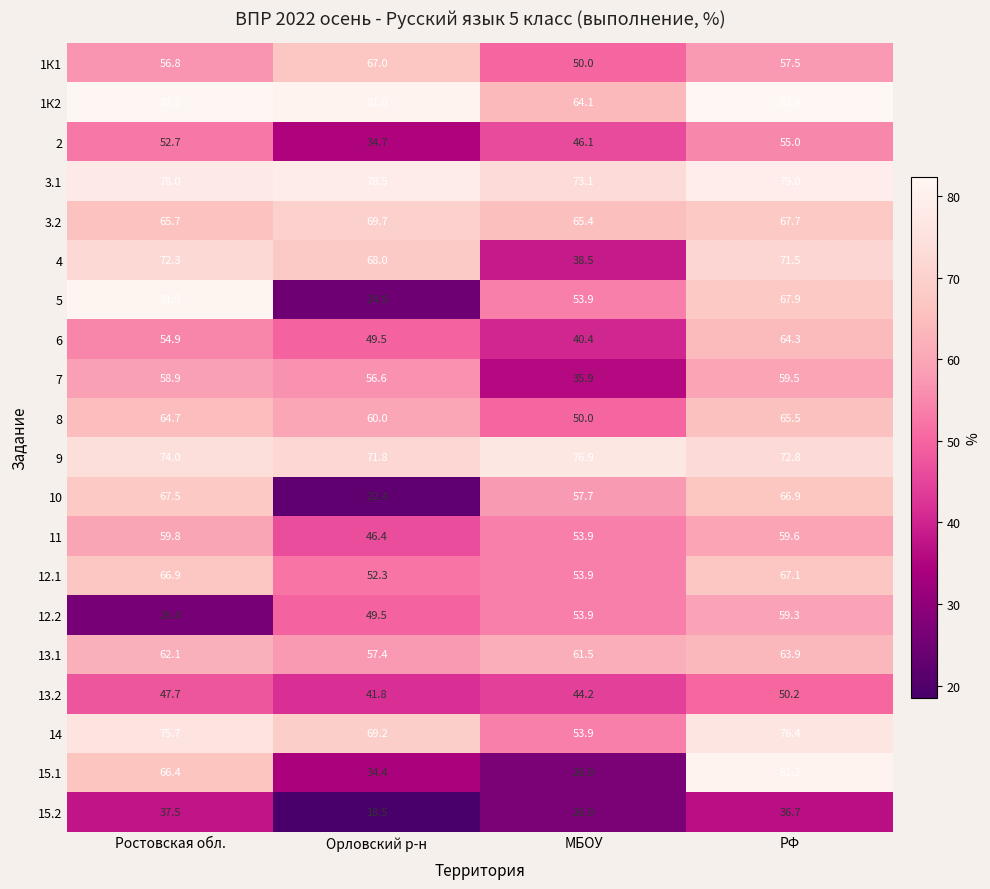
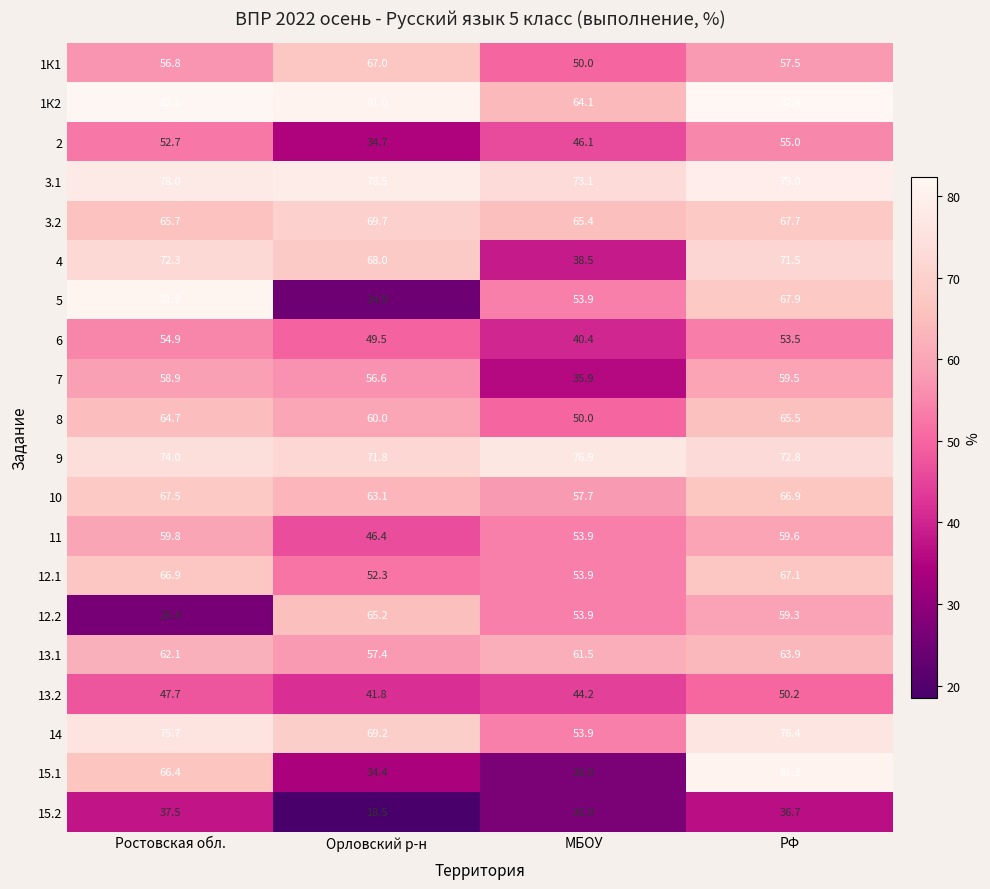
  {
    "1К1": {
      "Ростовская обл.": 56.8,
      "Орловский р-н": 67.0,
      "МБОУ": 50.0,
      "РФ": 57.5
    },
    "1К2": {
      "МБОУ": 64.1
    },
    "2": {
      "Ростовская обл.": 52.7,
      "Орловский р-н": 34.7,
      "МБОУ": 46.1,
      "РФ": 55.0
    },
    "3.2": {
      "Ростовская обл.": 65.7,
      "Орловский р-н": 69.7,
      "МБОУ": 65.4,
      "РФ": 67.7
    },
    "4": {
      "Орловский р-н": 68.0,
      "МБОУ": 38.5
    },
    "5": {
      "Орловский р-н": 24.9,
      "МБОУ": 53.9,
      "РФ": 67.9
    },
    "6": {
      "Ростовская обл.": 54.9,
      "Орловский р-н": 49.5,
      "МБОУ": 40.4,
-     "РФ": 64.3
+     "РФ": 53.5
    },
    "7": {
      "Ростовская обл.": 58.9,
      "Орловский р-н": 56.6,
      "МБОУ": 35.9,
      "РФ": 59.5
    },
    "8": {
      "Ростовская обл.": 64.7,
      "Орловский р-н": 60.0,
      "МБОУ": 50.0,
      "РФ": 65.5
    },
    "10": {
      "Ростовская обл.": 67.5,
-     "Орловский р-н": 22.4,
+     "Орловский р-н": 63.1,
      "МБОУ": 57.7,
      "РФ": 66.9
    },
    "11": {
      "Ростовская обл.": 59.8,
      "Орловский р-н": 46.4,
      "МБОУ": 53.9,
      "РФ": 59.6
    },
    "12.1": {
      "Ростовская обл.": 66.9,
      "Орловский р-н": 52.3,
      "МБОУ": 53.9,
      "РФ": 67.1
    },
    "12.2": {
      "Ростовская обл.": 26.4,
-     "Орловский р-н": 49.5,
+     "Орловский р-н": 65.2,
      "МБОУ": 53.9,
      "РФ": 59.3
    },
    "13.1": {
      "Ростовская обл.": 62.1,
      "Орловский р-н": 57.4,
      "МБОУ": 61.5,
      "РФ": 63.9
    },
    "13.2": {
      "Ростовская обл.": 47.7,
      "Орловский р-н": 41.8,
      "МБОУ": 44.2,
      "РФ": 50.2
    },
    "14": {
      "Орловский р-н": 69.2,
      "МБОУ": 53.9
    },
    "15.1": {
      "Ростовская обл.": 66.4,
      "Орловский р-н": 34.4,
      "МБОУ": 26.9
    },
    "15.2": {
      "Ростовская обл.": 37.5,
      "Орловский р-н": 18.5,
      "МБОУ": 26.9,
      "РФ": 36.7
    }
  }
